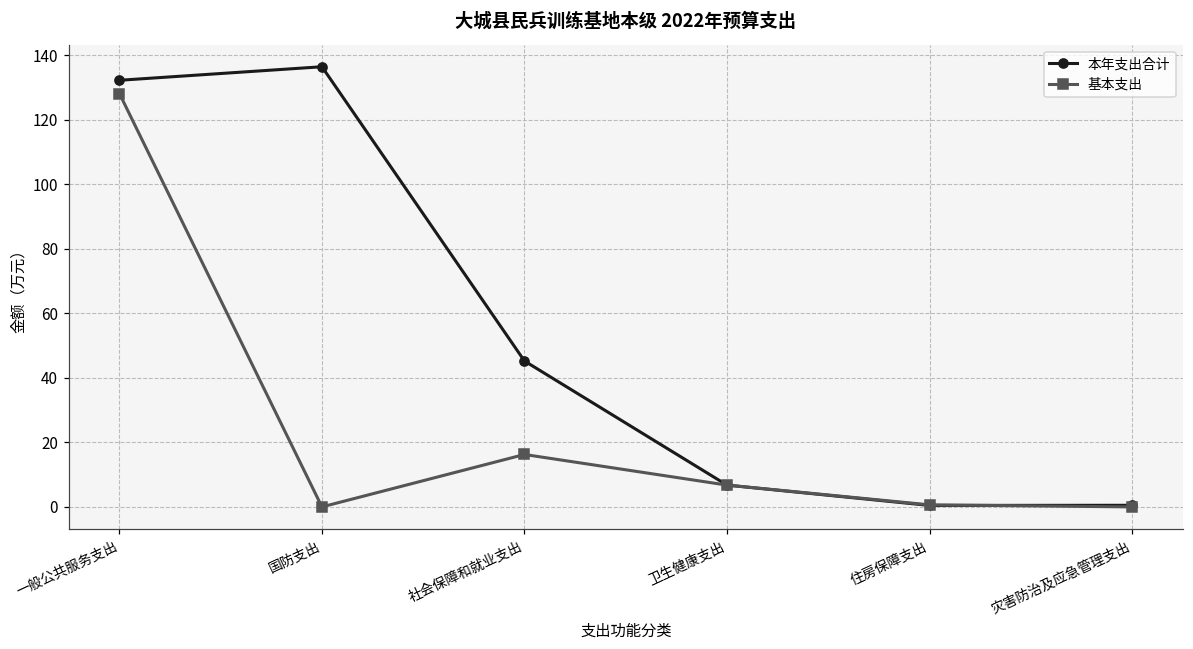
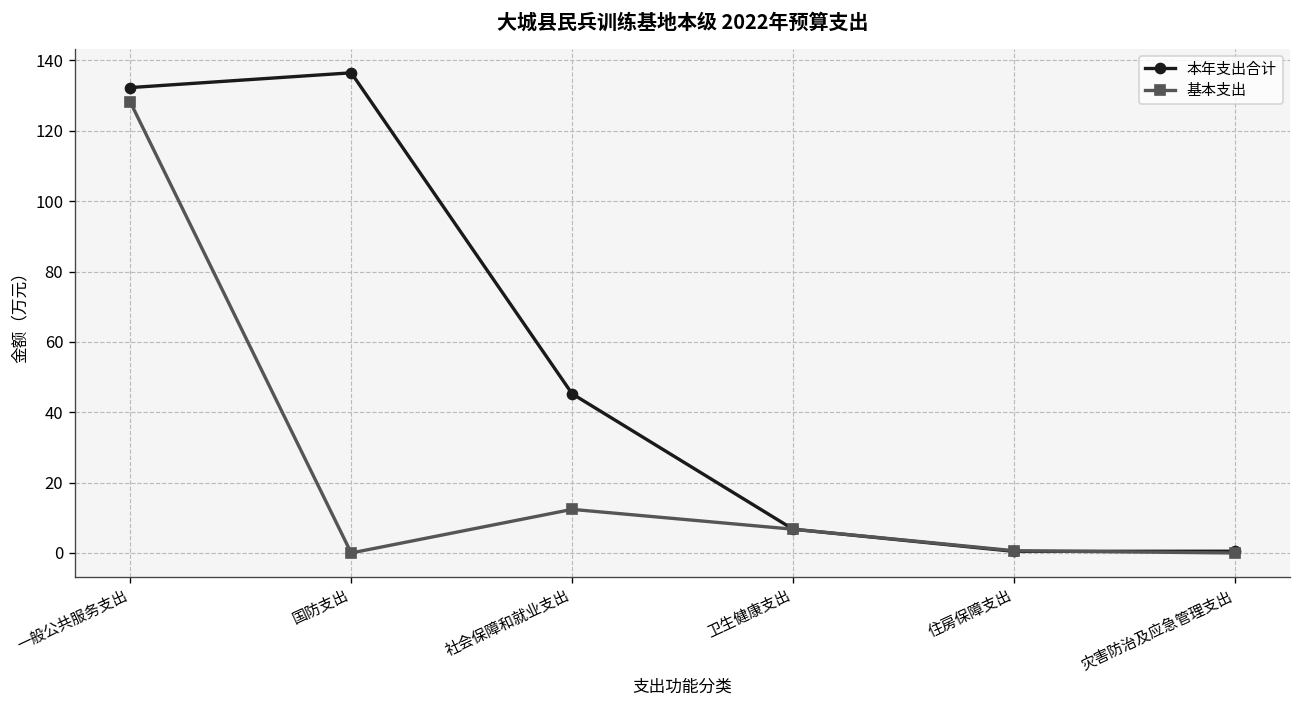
  {
    "本年支出合计": {
      "一般公共服务支出": 132,
      "国防支出": 137,
      "社会保障和就业支出": 45
    },
    "基本支出": {
      "一般公共服务支出": 128,
      "国防支出": 0,
-     "社会保障和就业支出": 16
+     "社会保障和就业支出": 12
    }
  }
